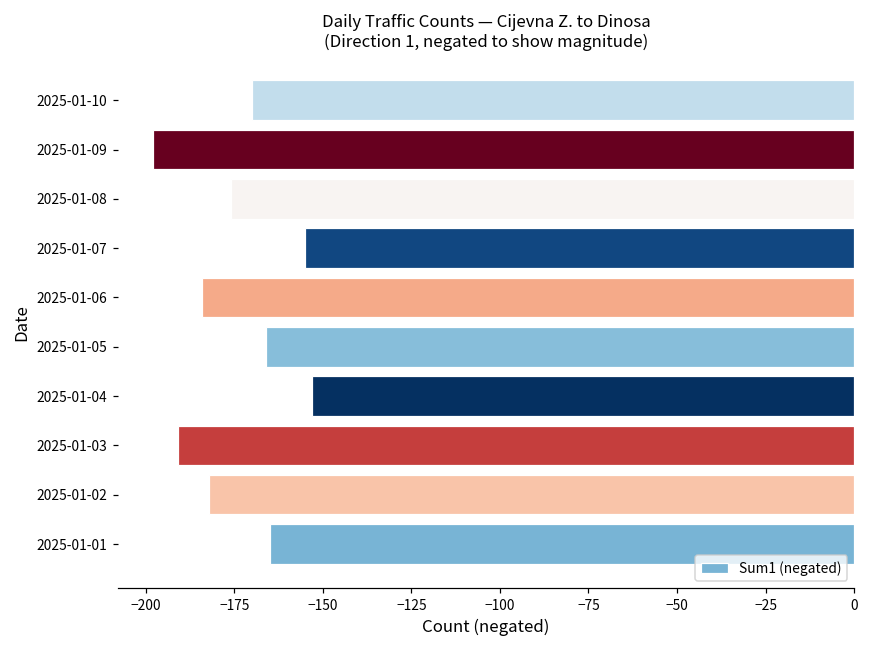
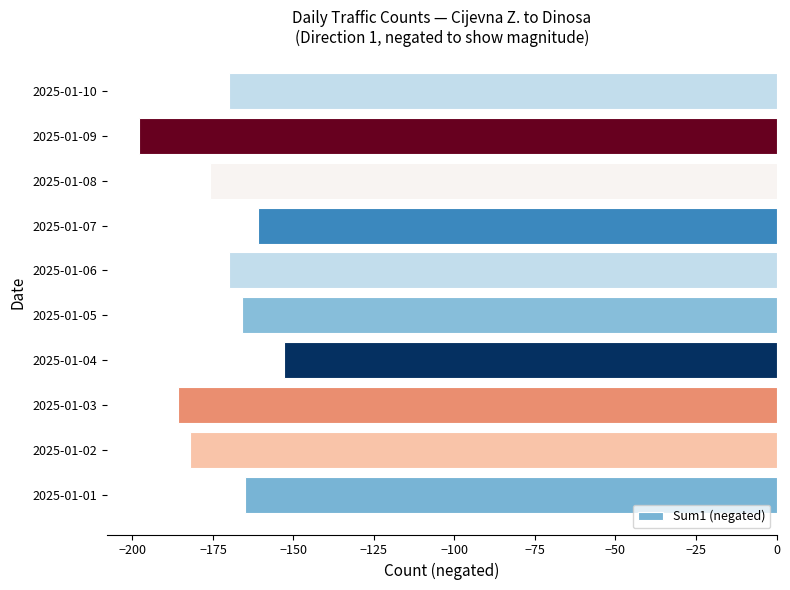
  {
    "2025-01-10": -170,
    "2025-01-09": -198,
    "2025-01-08": -176,
-   "2025-01-07": -155,
-   "2025-01-06": -184,
+   "2025-01-07": -161,
+   "2025-01-06": -170,
    "2025-01-05": -166,
    "2025-01-04": -153,
-   "2025-01-03": -191,
+   "2025-01-03": -186,
    "2025-01-02": -182,
    "2025-01-01": -165
  }
